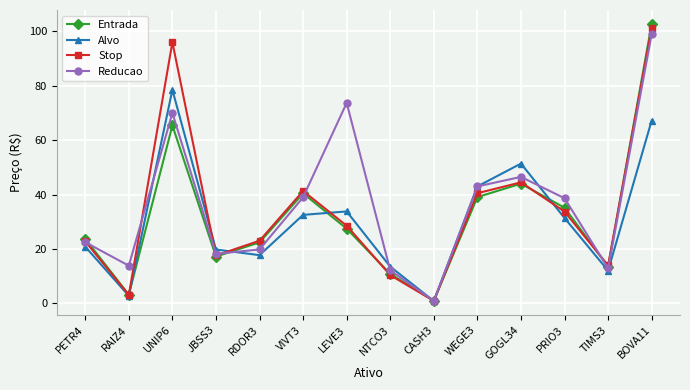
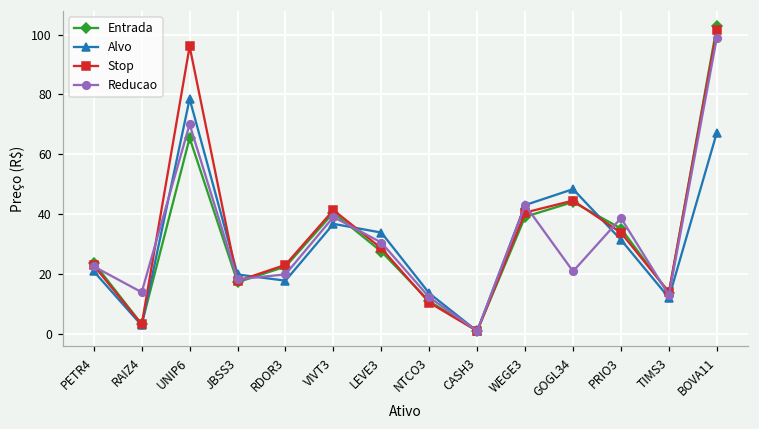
  {
    "Entrada": {
      "UNIP6": 65,
      "LEVE3": 27,
      "WEGE3": 39,
      "PRIO3": 35,
      "BOVA11": 103
    },
    "Alvo": {
      "PETR4": 21,
      "UNIP6": 78,
      "JBSS3": 20,
      "RDOR3": 18,
-     "VIVT3": 33,
+     "VIVT3": 37,
      "LEVE3": 34,
      "NTCO3": 13,
-     "GOGL34": 51,
+     "GOGL34": 48,
      "PRIO3": 31,
      "BOVA11": 67
    },
    "Stop": {
      "UNIP6": 96,
      "LEVE3": 29,
      "WEGE3": 40,
      "PRIO3": 34,
      "BOVA11": 101
    },
    "Reducao": {
      "RAIZ4": 14,
      "UNIP6": 70,
      "RDOR3": 20,
      "VIVT3": 39,
-     "LEVE3": 74,
+     "LEVE3": 30,
      "NTCO3": 12,
-     "GOGL34": 46,
+     "GOGL34": 21,
      "PRIO3": 39,
      "BOVA11": 99
    }
  }
